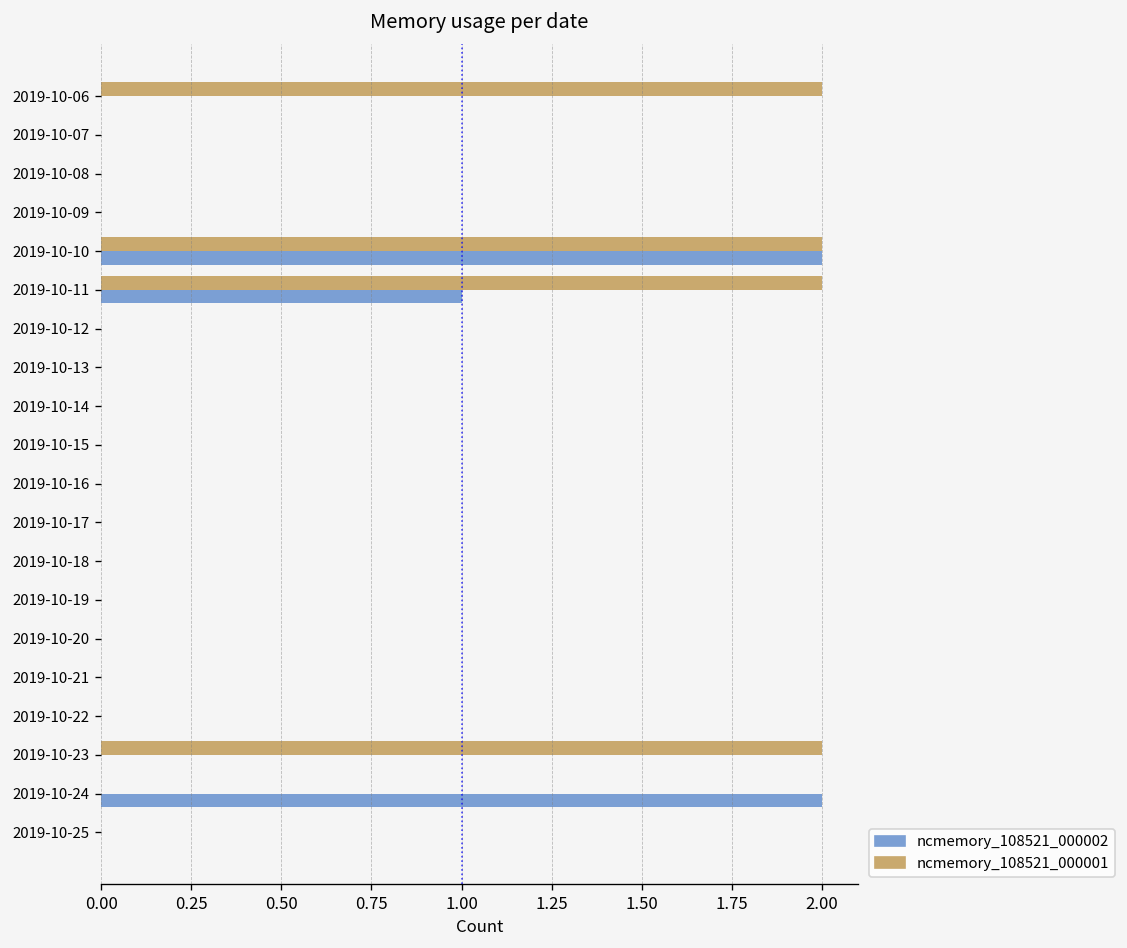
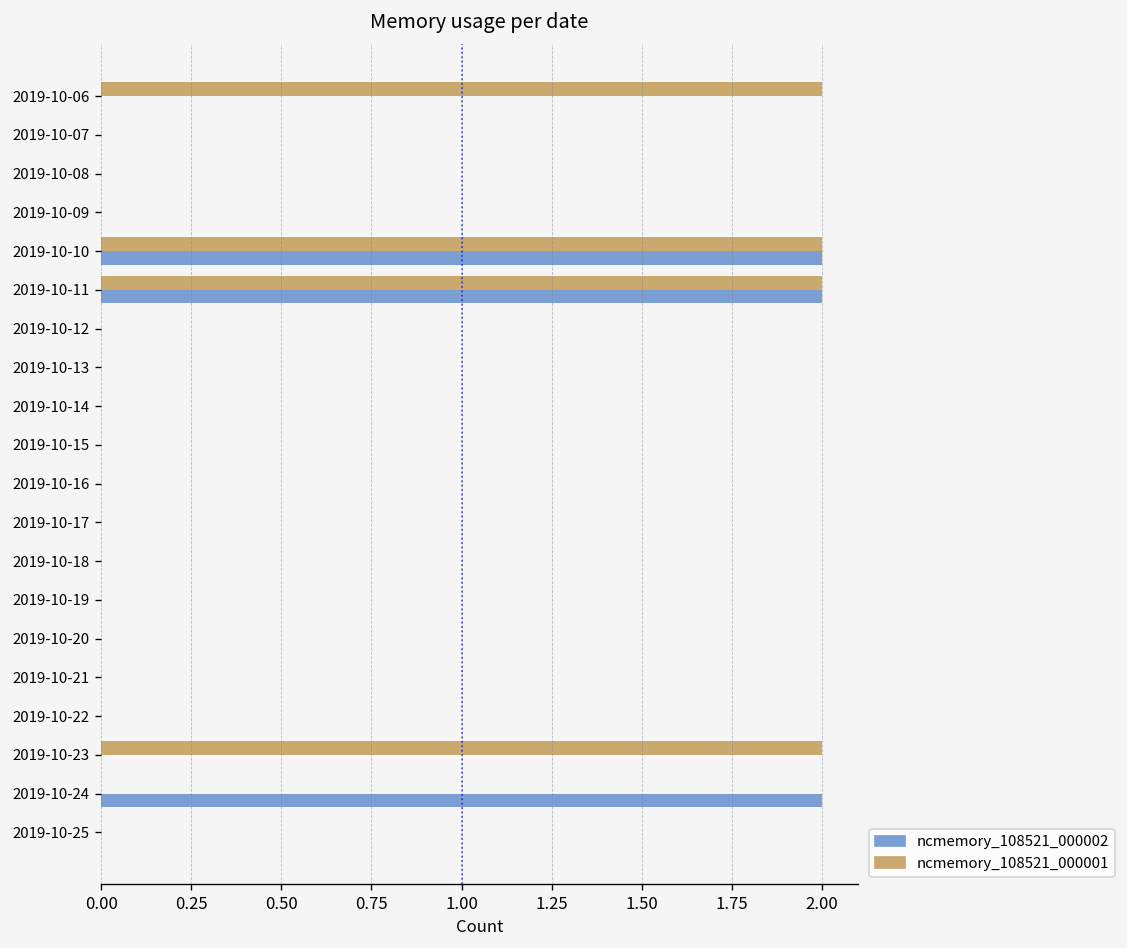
  {
    "ncmemory_108521_000002": {
      "2019-10-06": 0,
      "2019-10-07": 0,
      "2019-10-08": 0,
      "2019-10-09": 0,
      "2019-10-10": 2,
-     "2019-10-11": 1,
+     "2019-10-11": 2,
      "2019-10-12": 0,
      "2019-10-13": 0,
      "2019-10-14": 0,
      "2019-10-15": 0,
      "2019-10-16": 0,
      "2019-10-17": 0,
      "2019-10-18": 0,
      "2019-10-19": 0,
      "2019-10-20": 0,
      "2019-10-21": 0,
      "2019-10-22": 0,
      "2019-10-23": 0,
      "2019-10-24": 2,
      "2019-10-25": 0
    },
    "ncmemory_108521_000001": {
      "2019-10-06": 2,
      "2019-10-07": 0,
      "2019-10-08": 0,
      "2019-10-09": 0,
      "2019-10-10": 2,
      "2019-10-11": 2,
      "2019-10-12": 0,
      "2019-10-13": 0,
      "2019-10-14": 0,
      "2019-10-15": 0,
      "2019-10-16": 0,
      "2019-10-17": 0,
      "2019-10-18": 0,
      "2019-10-19": 0,
      "2019-10-20": 0,
      "2019-10-21": 0,
      "2019-10-22": 0,
      "2019-10-23": 2,
      "2019-10-24": 0,
      "2019-10-25": 0
    }
  }
